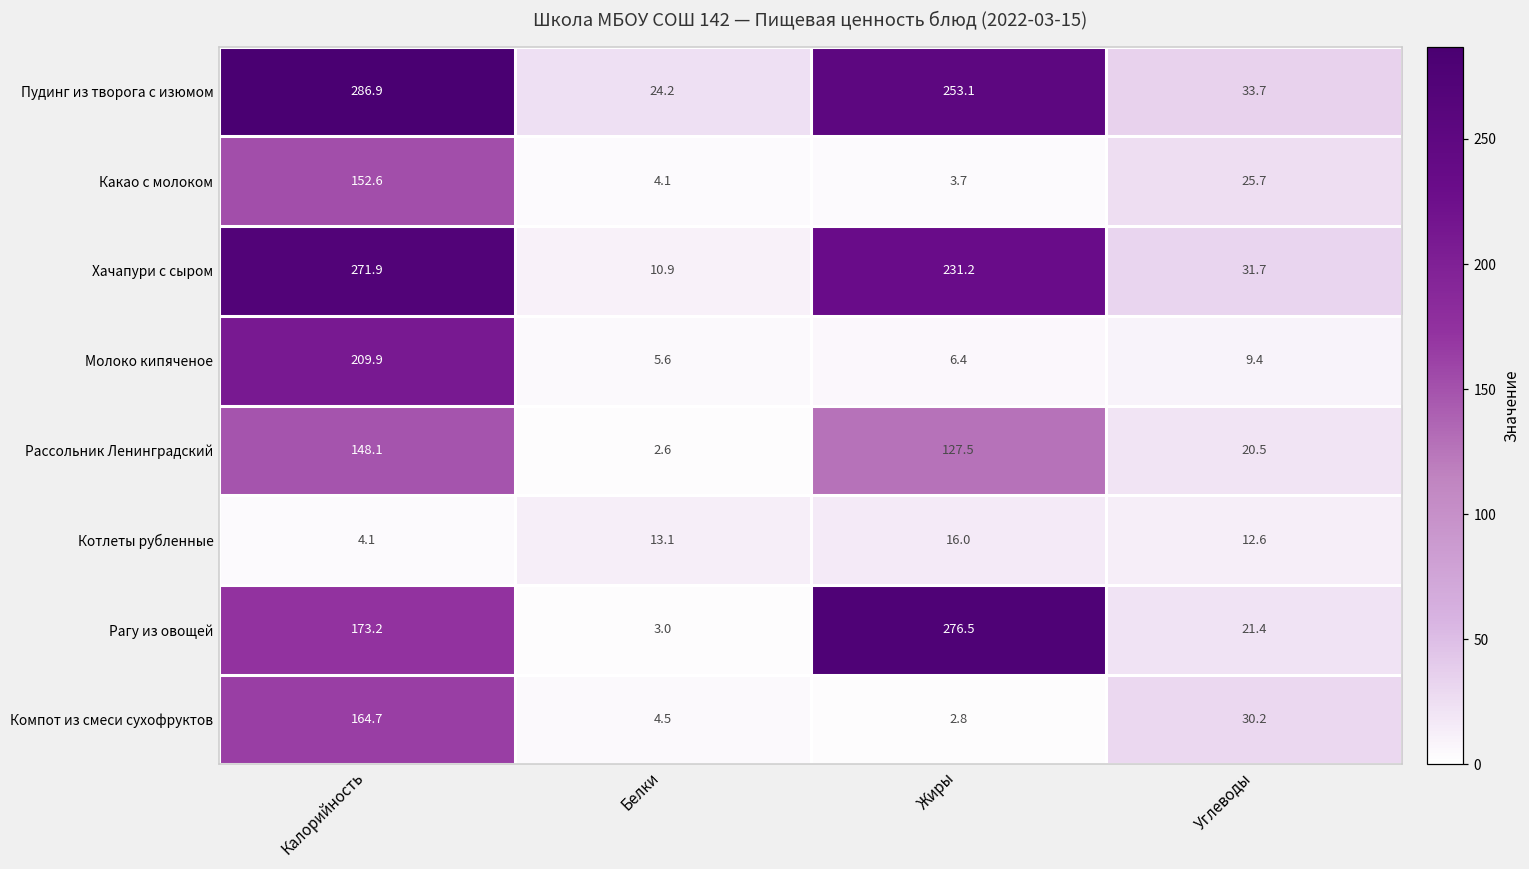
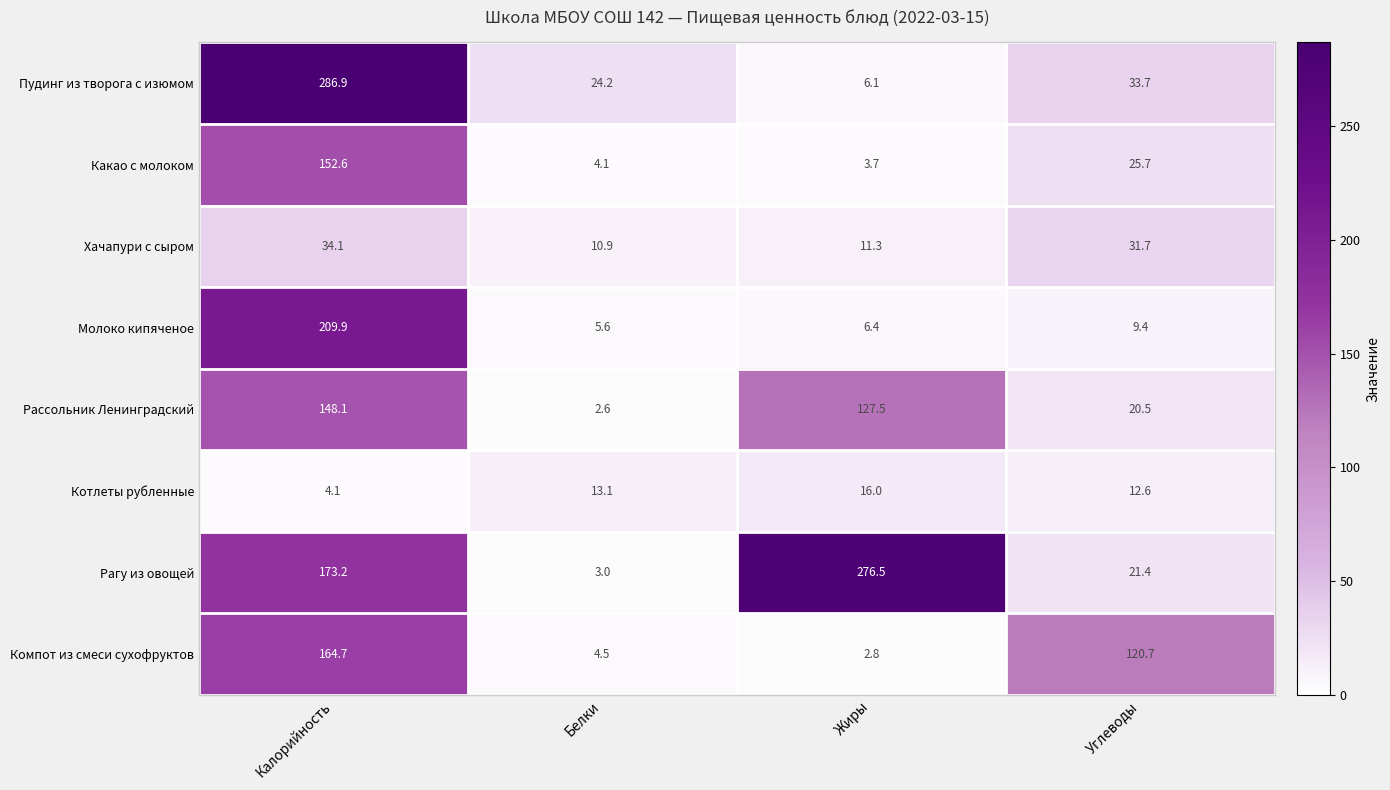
  {
    "Пудинг из творога с изюмом": {
      "Калорийность": 286.9,
      "Белки": 24.2,
-     "Жиры": 253.1,
+     "Жиры": 6.1,
      "Углеводы": 33.7
    },
    "Какао с молоком": {
      "Калорийность": 152.6,
      "Белки": 4.1,
      "Жиры": 3.7,
      "Углеводы": 25.7
    },
    "Хачапури с сыром": {
-     "Калорийность": 271.9,
+     "Калорийность": 34.1,
      "Белки": 10.9,
-     "Жиры": 231.2,
+     "Жиры": 11.3,
      "Углеводы": 31.7
    },
    "Молоко кипяченое": {
      "Калорийность": 209.9,
      "Белки": 5.6,
      "Жиры": 6.4,
      "Углеводы": 9.4
    },
    "Рассольник Ленинградский": {
      "Калорийность": 148.1,
      "Белки": 2.6,
      "Жиры": 127.5,
      "Углеводы": 20.5
    },
    "Котлеты рубленные": {
      "Калорийность": 4.1,
      "Белки": 13.1,
      "Жиры": 16.0,
      "Углеводы": 12.6
    },
    "Рагу из овощей": {
      "Калорийность": 173.2,
      "Белки": 3.0,
      "Жиры": 276.5,
      "Углеводы": 21.4
    },
    "Компот из смеси сухофруктов": {
      "Калорийность": 164.7,
      "Белки": 4.5,
      "Жиры": 2.8,
-     "Углеводы": 30.2
+     "Углеводы": 120.7
    }
  }
